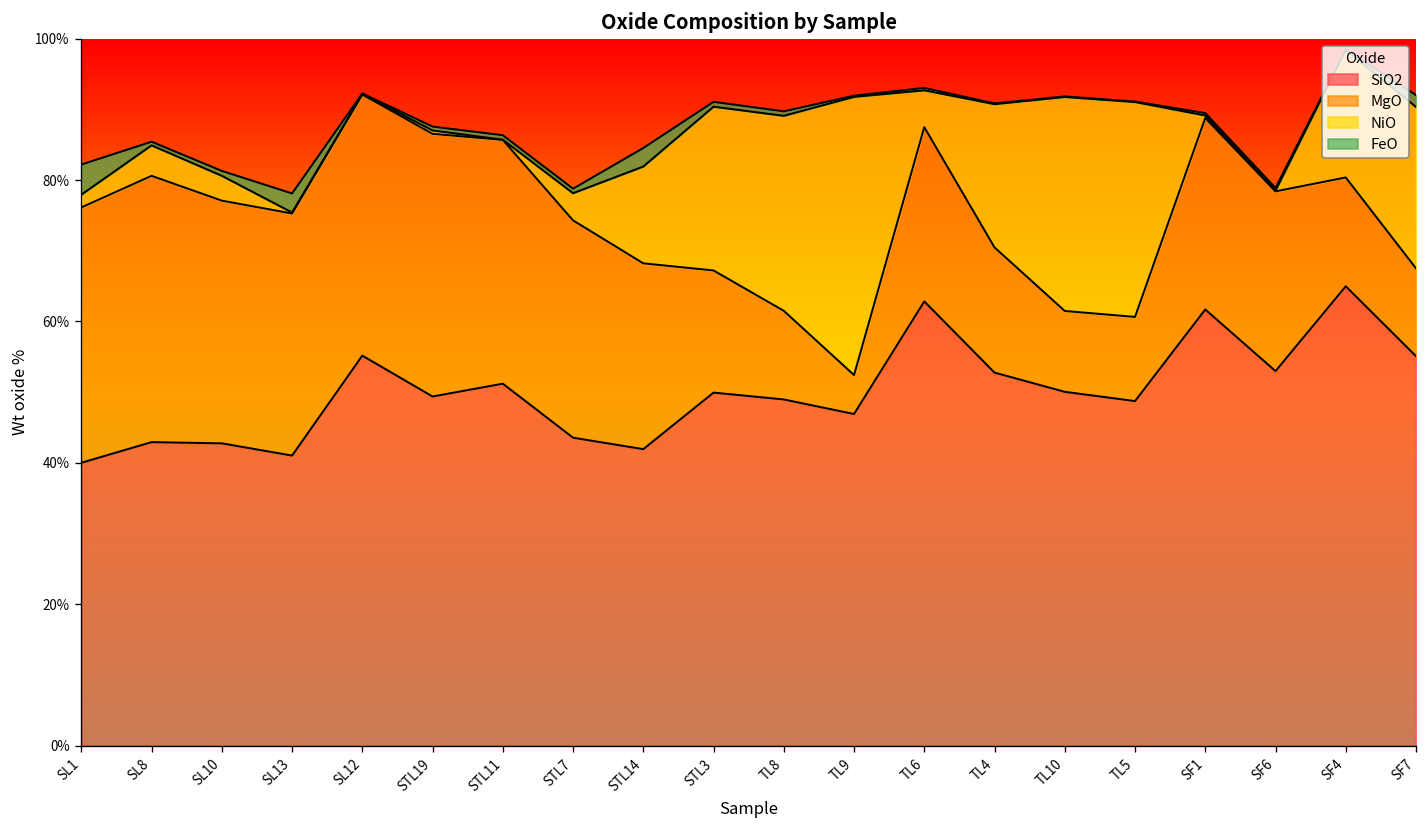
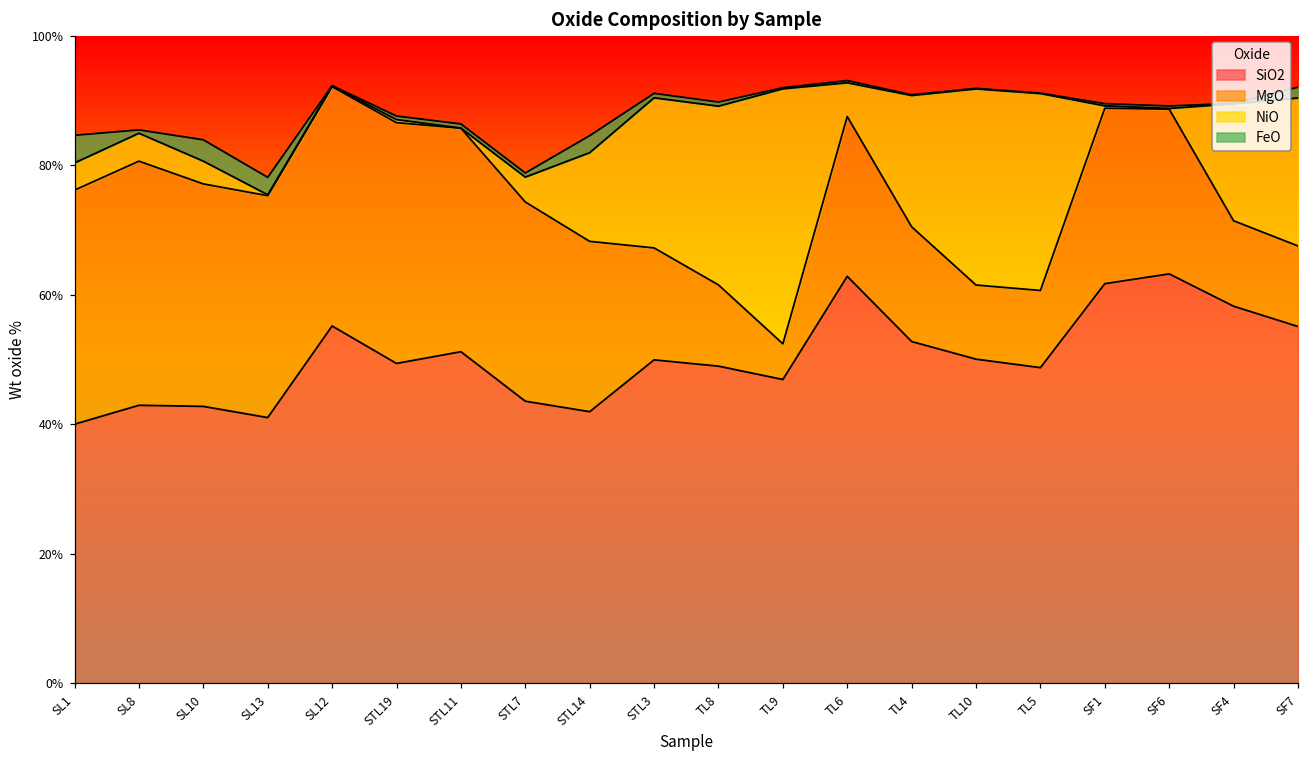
  {
    "SiO2": {
      "SL1": "40%",
      "SL8": "43%",
      "SL10": "43%",
      "SL13": "41%",
      "SL12": "55%",
      "STL19": "49%",
      "STL11": "51%",
      "STL7": "44%",
      "STL14": "42%",
      "STL3": "50%",
      "TL8": "49%",
      "TL9": "47%",
      "TL6": "63%",
      "TL4": "53%",
      "TL10": "50%",
      "TL5": "49%",
      "SF1": "62%",
-     "SF6": "53%",
-     "SF4": "65%",
+     "SF6": "63%",
+     "SF4": "58%",
      "SF7": "55%"
    },
    "MgO": {
      "SL1": "36%",
      "SL8": "38%",
      "SL10": "34%",
      "STL19": "37%",
      "STL7": "31%",
      "STL14": "26%",
      "STL3": "17%",
      "TL8": "13%",
      "TL9": "6%",
      "TL6": "25%",
      "TL4": "18%",
      "TL10": "11%",
      "TL5": "12%",
-     "SF4": "15%",
+     "SF4": "13%",
      "SF7": "12%"
    },
    "NiO": {
-     "SL1": "2%",
+     "SL1": "4%",
      "SL8": "4%",
      "SL10": "4%",
      "STL19": "0%",
      "STL7": "4%",
      "STL14": "14%",
      "STL3": "23%",
      "TL8": "28%",
      "SF7": "23%"
    },
    "FeO": {
      "SL1": "4%",
      "SL8": "1%",
-     "SL10": "1%",
+     "SL10": "3%",
      "SL13": "3%",
      "STL19": "1%",
      "STL11": "1%",
      "STL7": "1%",
      "STL14": "3%",
      "STL3": "1%",
      "TL8": "1%",
      "SF7": "2%"
    }
  }
